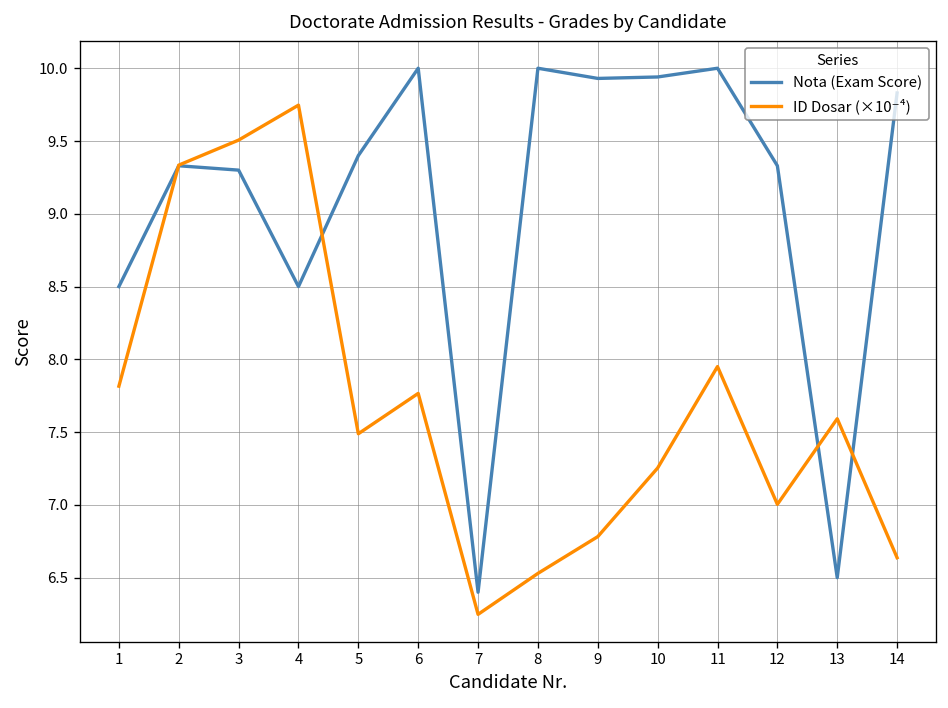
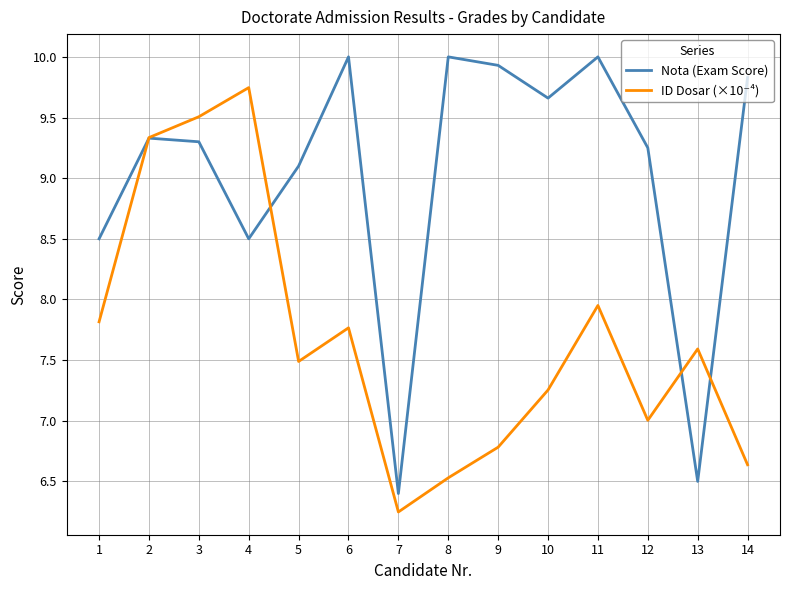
  {
    "Nota (Exam Score)": {
      "1": 8.50,
      "3": 9.30,
      "4": 8.50,
-     "5": 9.4,
+     "5": 9.1,
      "6": 10.00,
      "7": 6.40,
      "8": 10.00,
      "9": 9.93,
-     "10": 9.94,
+     "10": 9.66,
      "11": 10.00,
-     "12": 9.33,
+     "12": 9.25,
      "13": 6.50
    },
    "ID Dosar (×10⁻⁴)": {
      "1": 7.82,
      "3": 9.51,
      "4": 9.75,
      "5": 7.49,
      "6": 7.77,
      "7": 6.25,
      "8": 6.53,
      "9": 6.78,
      "10": 7.25,
      "11": 7.95,
      "12": 7.00,
      "13": 7.59,
      "14": 6.64
    }
  }
